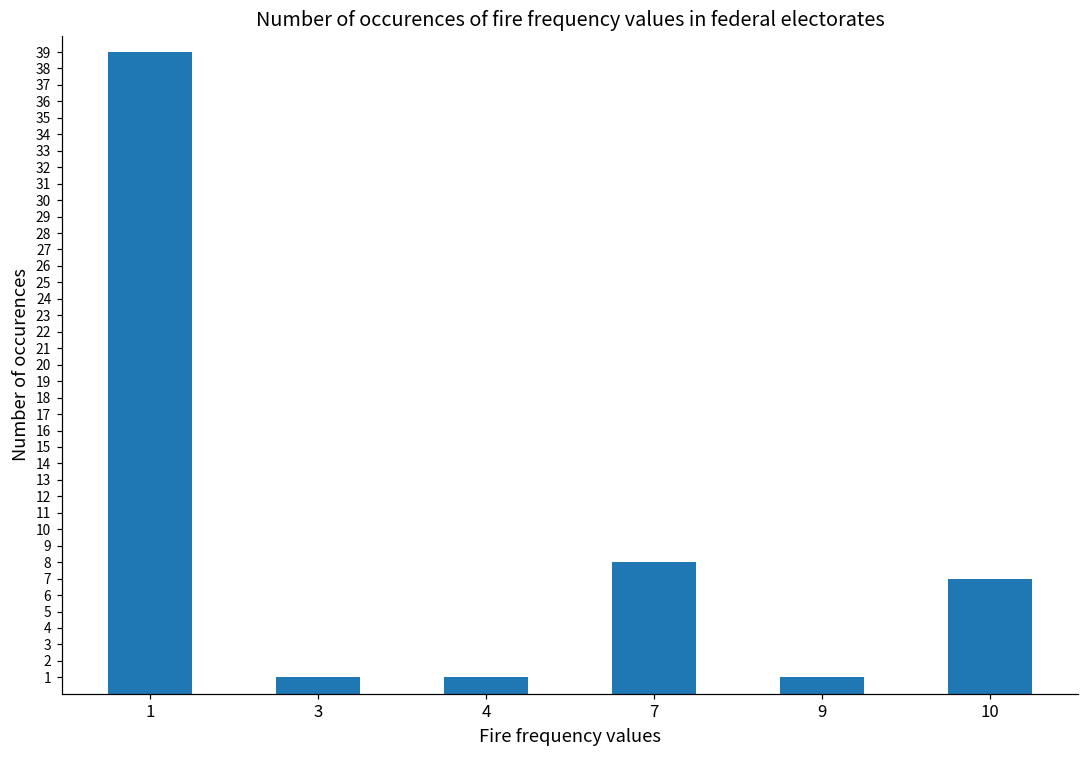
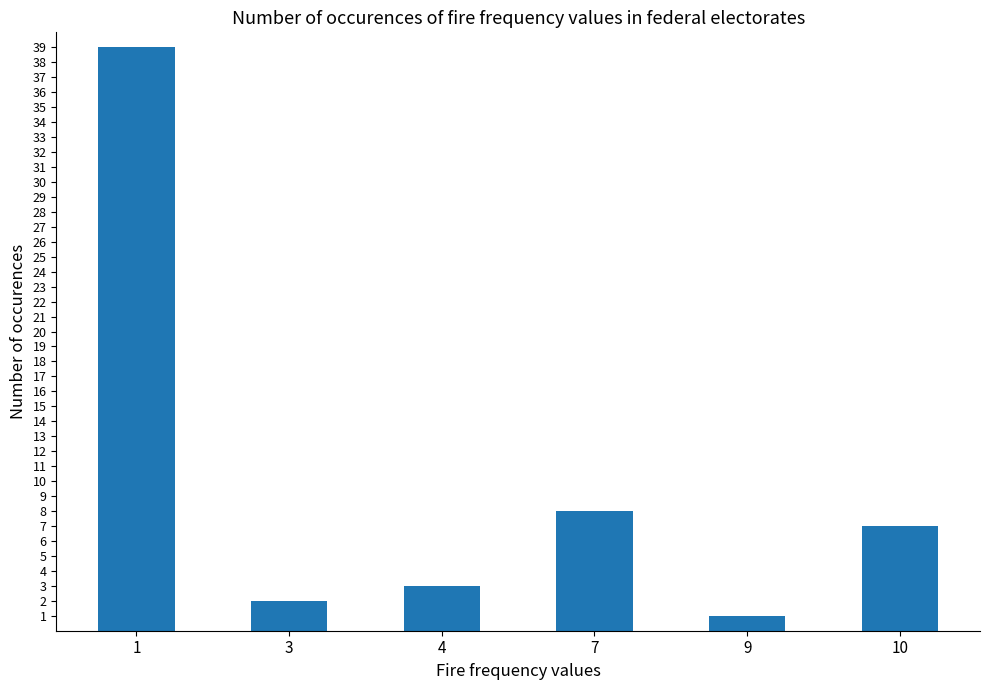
  {
    "1": 39,
-   "3": 1,
-   "4": 1,
+   "3": 2,
+   "4": 3,
    "7": 8,
    "9": 1,
    "10": 7
  }
